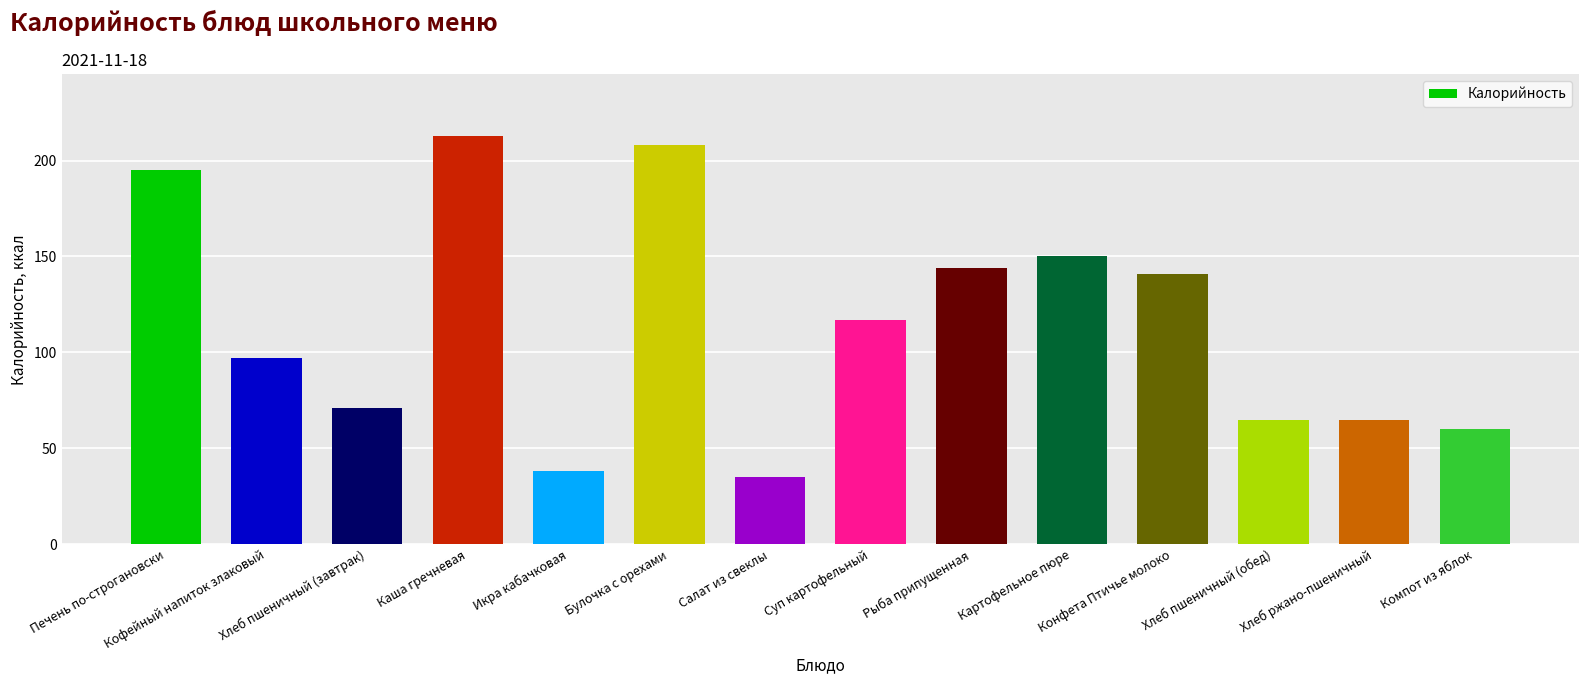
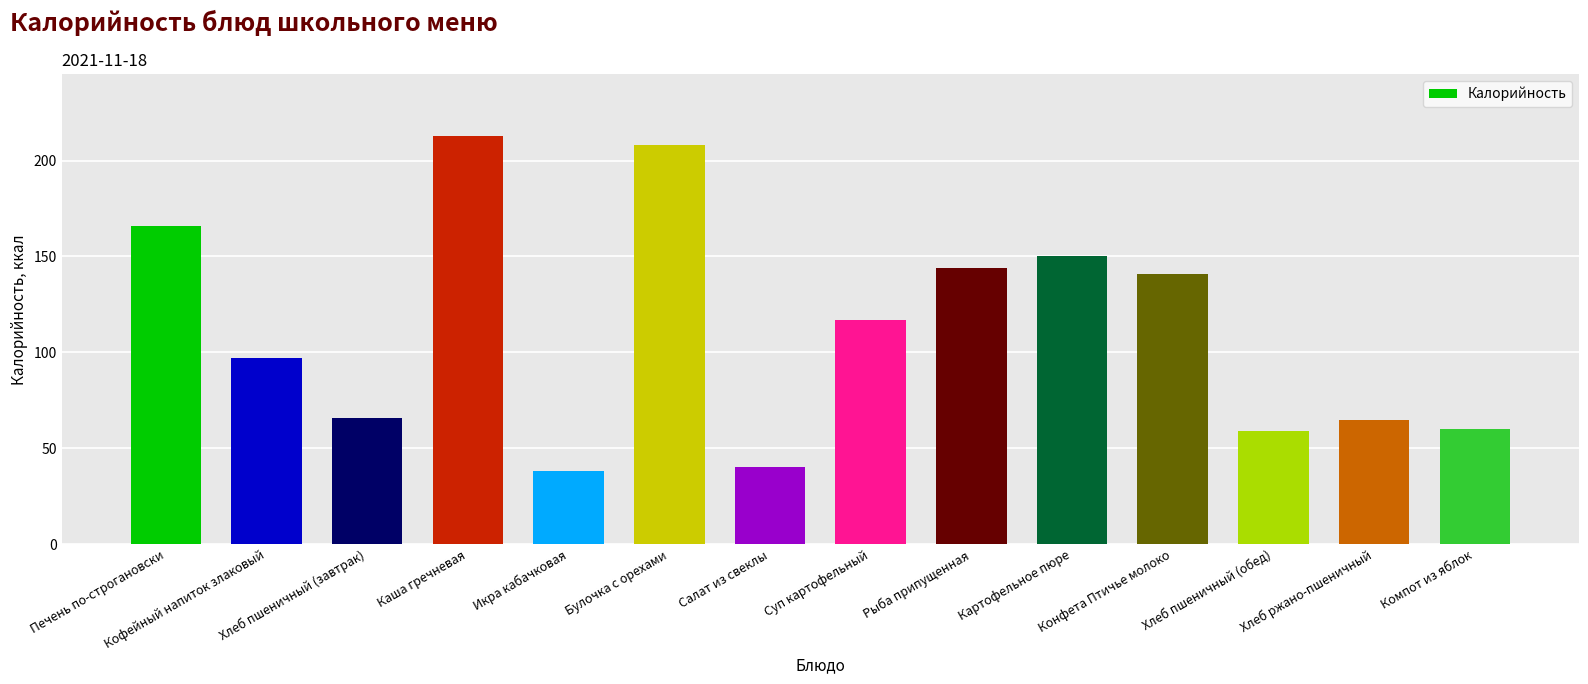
  {
-   "Печень по-строгановски": 195,
+   "Печень по-строгановски": 166,
    "Кофейный напиток злаковый": 97,
-   "Хлеб пшеничный (завтрак)": 71,
+   "Хлеб пшеничный (завтрак)": 66,
    "Каша гречневая": 213,
    "Икра кабачковая": 38,
    "Булочка с орехами": 208,
-   "Салат из свеклы": 35,
+   "Салат из свеклы": 40,
    "Суп картофельный": 117,
    "Рыба припущенная": 144,
    "Картофельное пюре": 150,
    "Конфета Птичье молоко": 141,
-   "Хлеб пшеничный (обед)": 65,
+   "Хлеб пшеничный (обед)": 59,
    "Хлеб ржано-пшеничный": 65,
    "Компот из яблок": 60
  }
